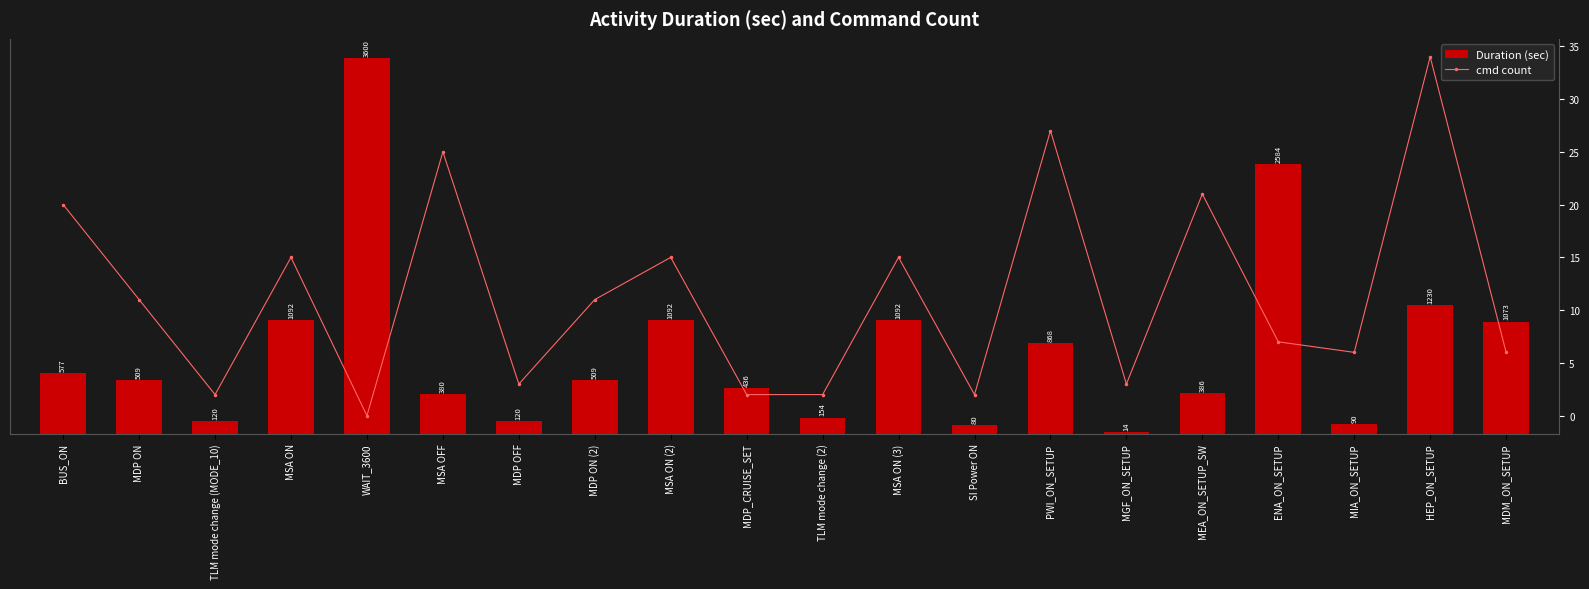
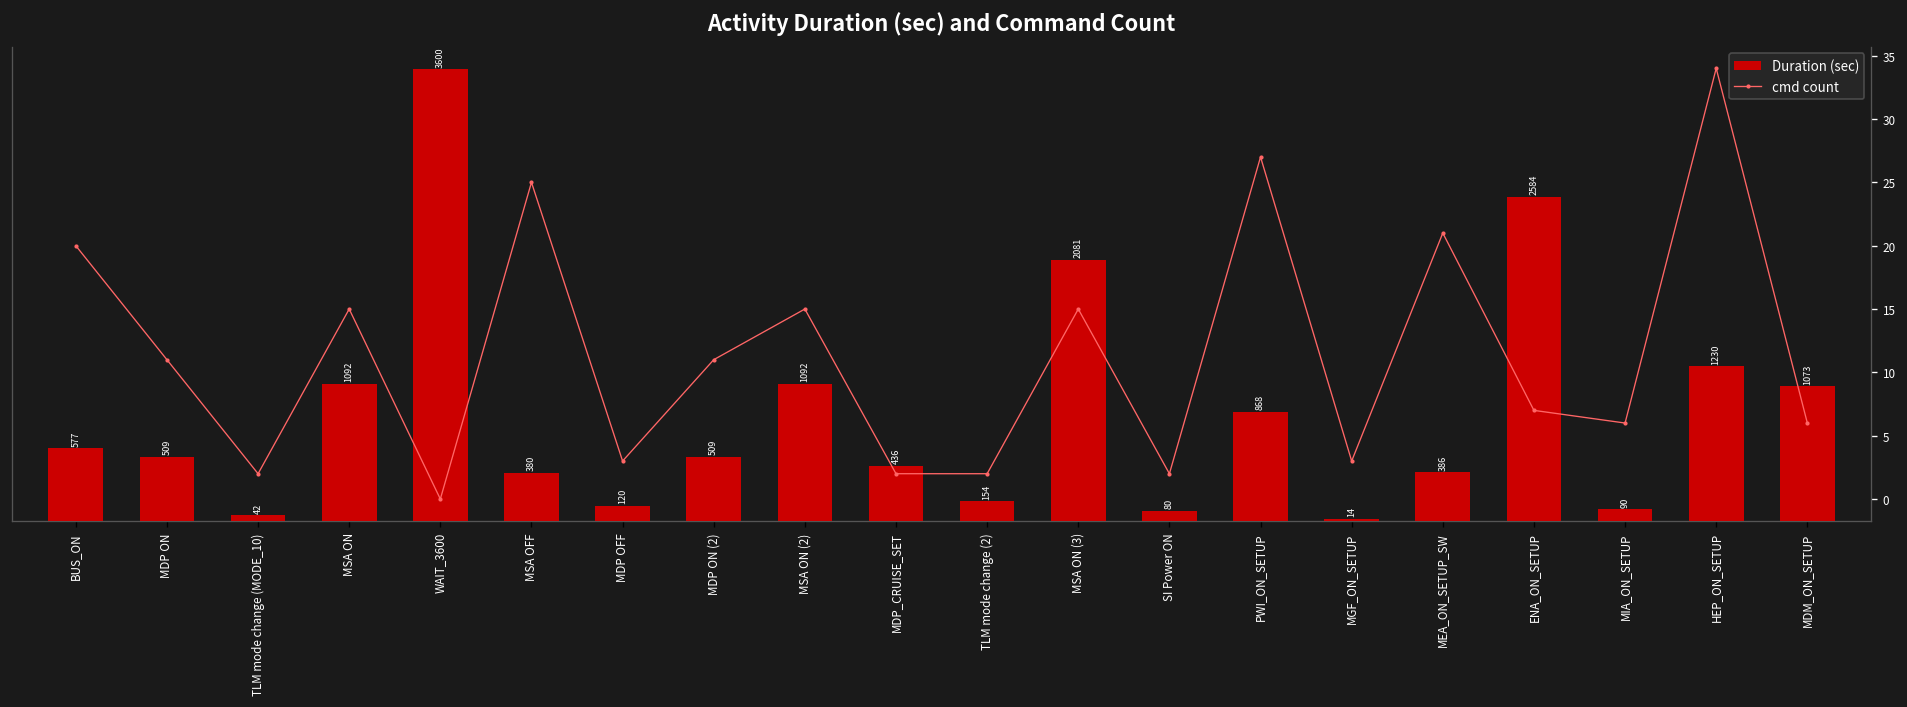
  {
    "Duration (sec)": {
      "BUS_ON": 577,
      "MDP ON": 509,
-     "TLM mode change (MODE_10)": 120,
+     "TLM mode change (MODE_10)": 42,
      "MSA ON": 1092,
      "WAIT_3600": 3600,
      "MSA OFF": 380,
      "MDP OFF": 120,
      "MDP ON (2)": 509,
      "MSA ON (2)": 1092,
      "MDP_CRUISE_SET": 436,
      "TLM mode change (2)": 154,
-     "MSA ON (3)": 1092,
+     "MSA ON (3)": 2081,
      "SI Power ON": 80,
      "PWI_ON_SETUP": 868,
      "MGF_ON_SETUP": 14,
      "MEA_ON_SETUP_SW": 386,
      "ENA_ON_SETUP": 2584,
      "MIA_ON_SETUP": 90,
      "HEP_ON_SETUP": 1230,
      "MDM_ON_SETUP": 1073
    }
  }
